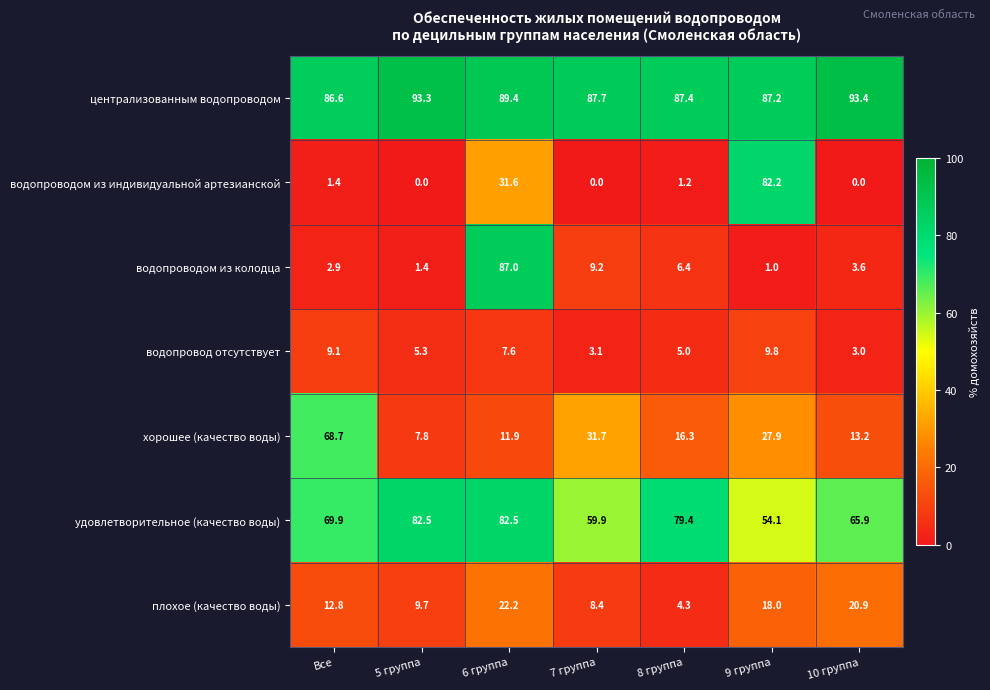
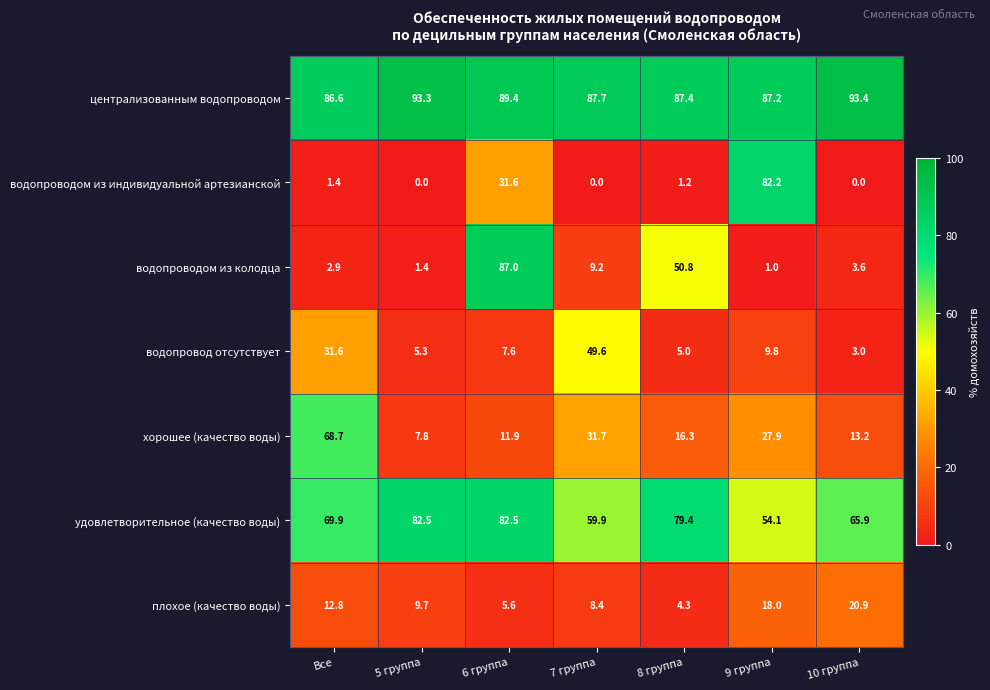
  {
    "централизованным водопроводом": {
      "Все": 86.6,
      "5 группа": 93.3,
      "6 группа": 89.4,
      "7 группа": 87.7,
      "8 группа": 87.4,
      "9 группа": 87.2,
      "10 группа": 93.4
    },
    "водопроводом из индивидуальной артезианской": {
      "Все": 1.4,
      "5 группа": 0.0,
      "6 группа": 31.6,
      "7 группа": 0.0,
      "8 группа": 1.2,
      "9 группа": 82.2,
      "10 группа": 0.0
    },
    "водопроводом из колодца": {
      "Все": 2.9,
      "5 группа": 1.4,
      "6 группа": 87.0,
      "7 группа": 9.2,
-     "8 группа": 6.4,
+     "8 группа": 50.8,
      "9 группа": 1.0,
      "10 группа": 3.6
    },
    "водопровод отсутствует": {
-     "Все": 9.1,
+     "Все": 31.6,
      "5 группа": 5.3,
      "6 группа": 7.6,
-     "7 группа": 3.1,
+     "7 группа": 49.6,
      "8 группа": 5.0,
      "9 группа": 9.8,
      "10 группа": 3.0
    },
    "хорошее (качество воды)": {
      "Все": 68.7,
      "5 группа": 7.8,
      "6 группа": 11.9,
      "7 группа": 31.7,
      "8 группа": 16.3,
      "9 группа": 27.9,
      "10 группа": 13.2
    },
    "удовлетворительное (качество воды)": {
      "Все": 69.9,
      "5 группа": 82.5,
      "6 группа": 82.5,
      "7 группа": 59.9,
      "8 группа": 79.4,
      "9 группа": 54.1,
      "10 группа": 65.9
    },
    "плохое (качество воды)": {
      "Все": 12.8,
      "5 группа": 9.7,
-     "6 группа": 22.2,
+     "6 группа": 5.6,
      "7 группа": 8.4,
      "8 группа": 4.3,
      "9 группа": 18.0,
      "10 группа": 20.9
    }
  }
